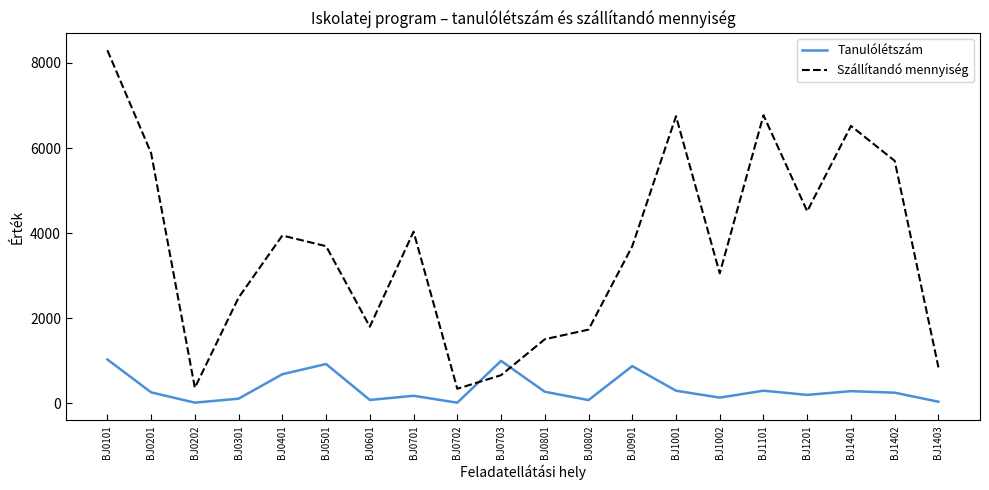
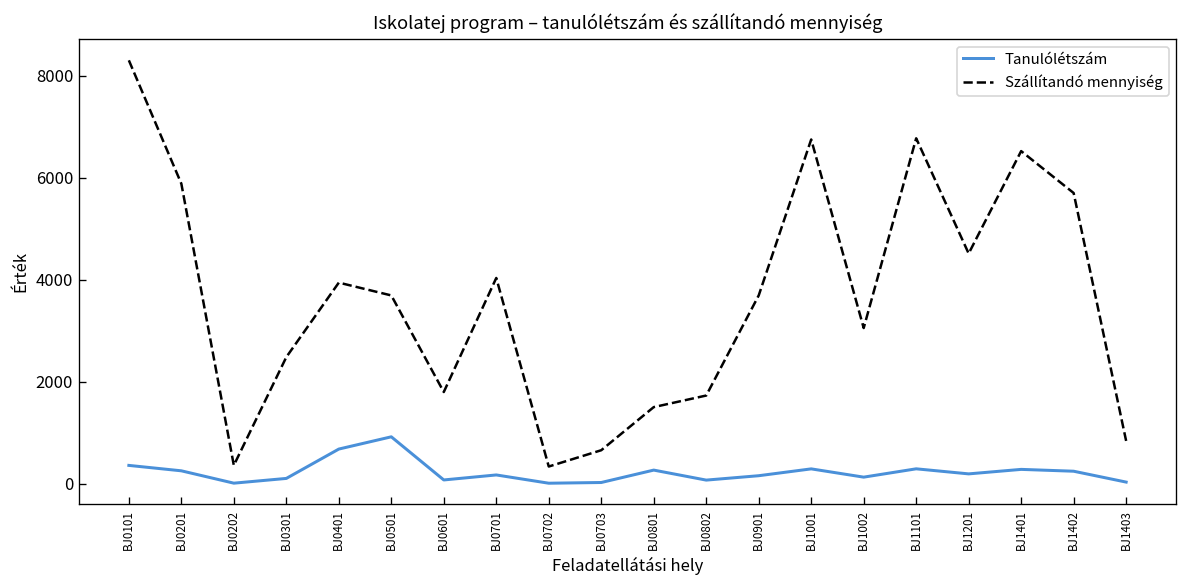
  {
    "Tanulólétszám": {
-     "BJ0101": 1000,
+     "BJ0101": 400,
      "BJ0201": 300,
      "BJ0202": 0,
      "BJ0301": 100,
      "BJ0401": 700,
      "BJ0501": 900,
      "BJ0601": 100,
      "BJ0701": 200,
      "BJ0702": 0,
-     "BJ0703": 1000,
+     "BJ0703": 0,
      "BJ0801": 300,
      "BJ0802": 100,
-     "BJ0901": 900,
+     "BJ0901": 200,
      "BJ1001": 300,
      "BJ1002": 100,
      "BJ1101": 300,
      "BJ1201": 200,
      "BJ1401": 300,
      "BJ1402": 300,
      "BJ1403": 0
    },
    "Szállítandó mennyiség": {
      "BJ0101": 8300,
      "BJ0201": 5900,
      "BJ0202": 400,
      "BJ0301": 2500,
      "BJ0401": 3900,
      "BJ0501": 3700,
      "BJ0601": 1800,
      "BJ0701": 4000,
      "BJ0702": 300,
      "BJ0703": 700,
      "BJ0801": 1500,
      "BJ0802": 1700,
      "BJ0901": 3700,
      "BJ1001": 6700,
      "BJ1002": 3100,
      "BJ1101": 6800,
      "BJ1201": 4500,
      "BJ1401": 6500,
      "BJ1402": 5700,
      "BJ1403": 800
    }
  }
